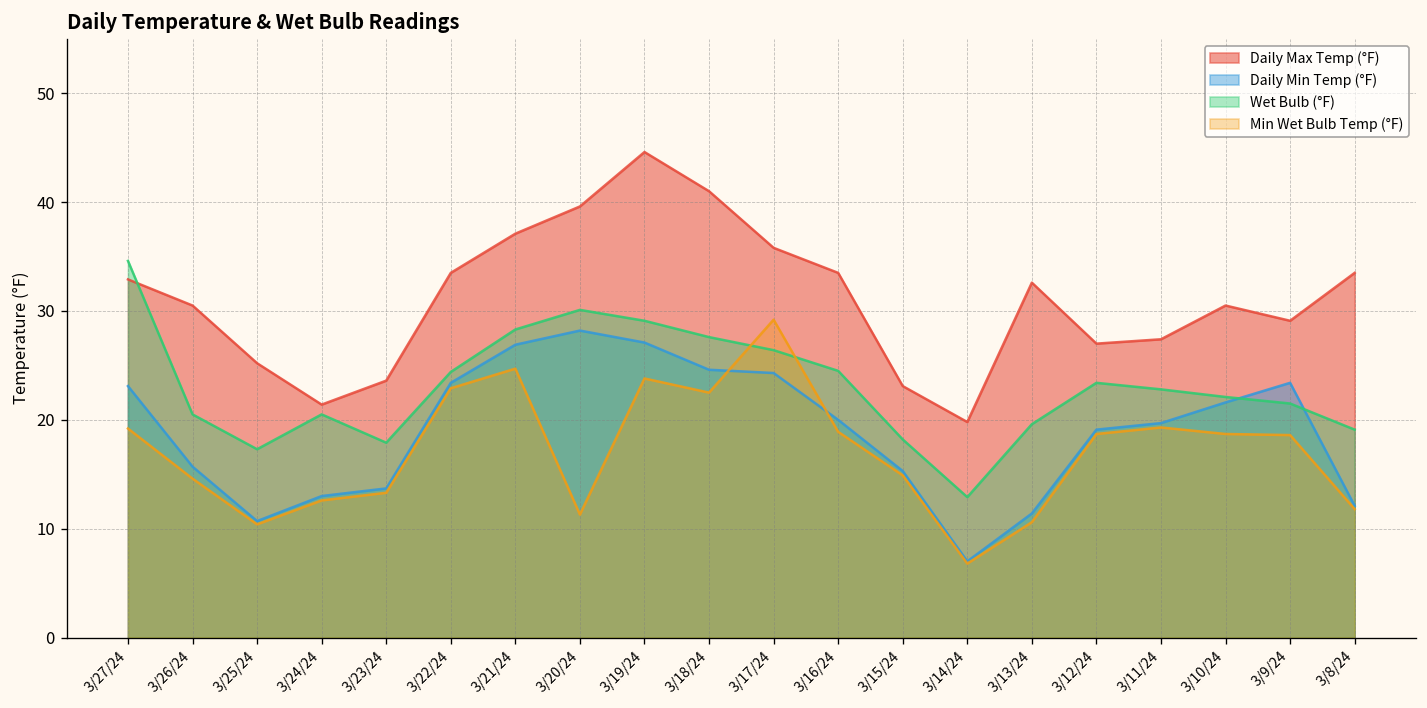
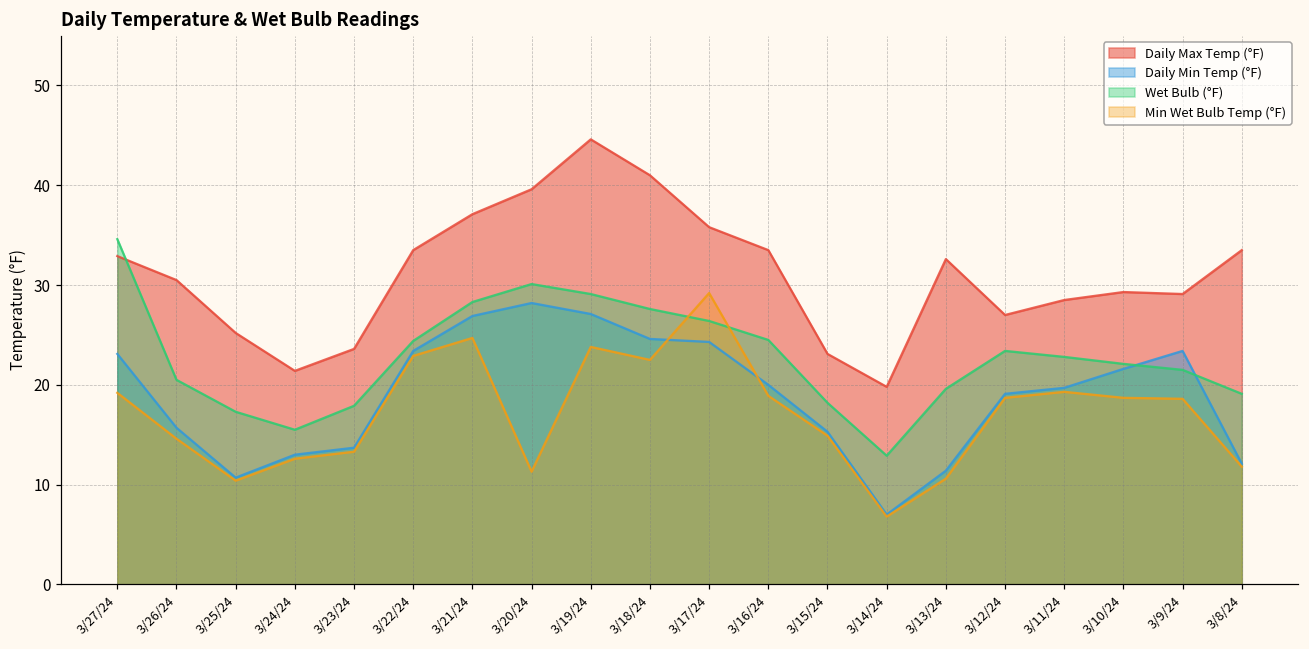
  {
    "Daily Max Temp (°F)": {
      "3/27/24": 33,
      "3/26/24": 31,
      "3/25/24": 25,
      "3/24/24": 21,
      "3/23/24": 24,
      "3/22/24": 34,
      "3/21/24": 37,
      "3/20/24": 40,
      "3/19/24": 45,
      "3/18/24": 41,
      "3/17/24": 36,
      "3/16/24": 34,
      "3/15/24": 23,
      "3/14/24": 20,
      "3/13/24": 33,
      "3/12/24": 27,
-     "3/11/24": 27,
-     "3/10/24": 31,
+     "3/11/24": 29,
+     "3/10/24": 29,
      "3/9/24": 29,
      "3/8/24": 34
    },
    "Daily Min Temp (°F)": {
      "3/27/24": 23,
      "3/26/24": 16,
      "3/25/24": 11,
      "3/24/24": 13,
      "3/23/24": 14,
      "3/22/24": 23,
      "3/21/24": 27,
      "3/20/24": 28,
      "3/19/24": 27,
      "3/18/24": 25,
      "3/17/24": 24,
      "3/16/24": 20,
      "3/15/24": 15,
      "3/13/24": 11,
      "3/12/24": 19,
      "3/11/24": 20,
      "3/10/24": 22,
      "3/9/24": 23,
      "3/8/24": 12
    },
    "Wet Bulb (°F)": {
      "3/27/24": 35,
      "3/26/24": 21,
      "3/25/24": 17,
-     "3/24/24": 21,
+     "3/24/24": 16,
      "3/23/24": 18,
      "3/22/24": 24,
      "3/21/24": 28,
      "3/20/24": 30,
      "3/19/24": 29,
      "3/18/24": 28,
      "3/17/24": 26,
      "3/16/24": 25,
      "3/15/24": 18,
      "3/14/24": 13,
      "3/13/24": 20,
      "3/12/24": 23,
      "3/11/24": 23,
      "3/10/24": 22,
      "3/9/24": 22,
      "3/8/24": 19
    },
    "Min Wet Bulb Temp (°F)": {
      "3/27/24": 19,
      "3/26/24": 15,
      "3/25/24": 10,
      "3/24/24": 13,
      "3/23/24": 13,
      "3/22/24": 23,
      "3/21/24": 25,
      "3/20/24": 11,
      "3/19/24": 24,
      "3/18/24": 23,
      "3/17/24": 29,
      "3/16/24": 19,
      "3/15/24": 15,
      "3/13/24": 11,
      "3/12/24": 19,
      "3/11/24": 19,
      "3/10/24": 19,
      "3/9/24": 19,
      "3/8/24": 12
    }
  }
